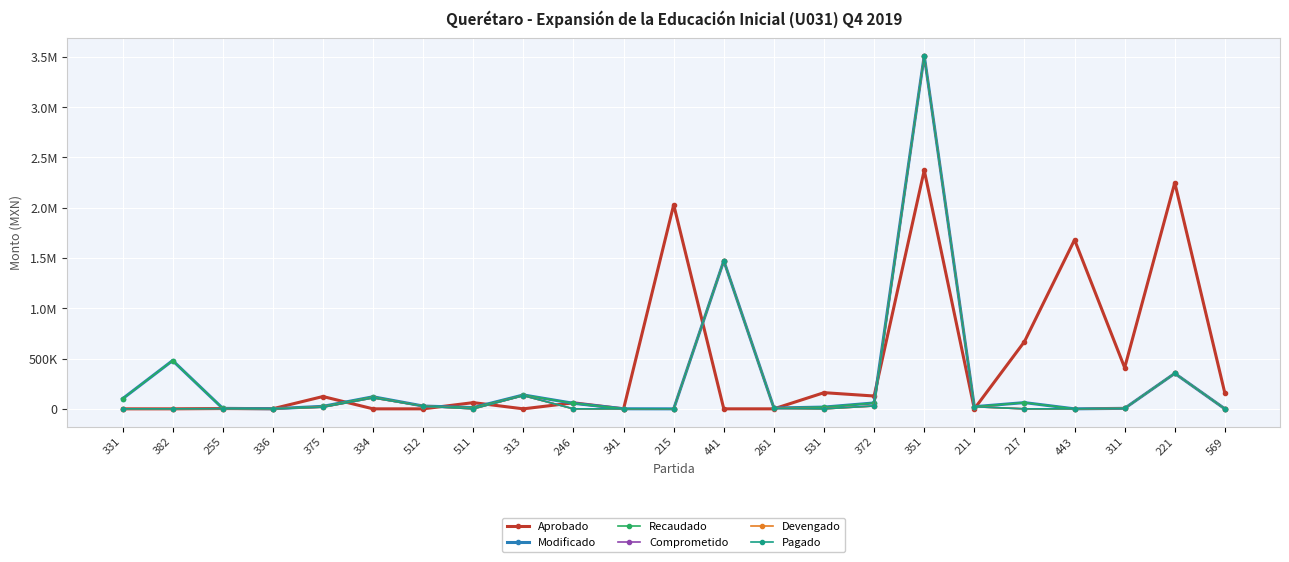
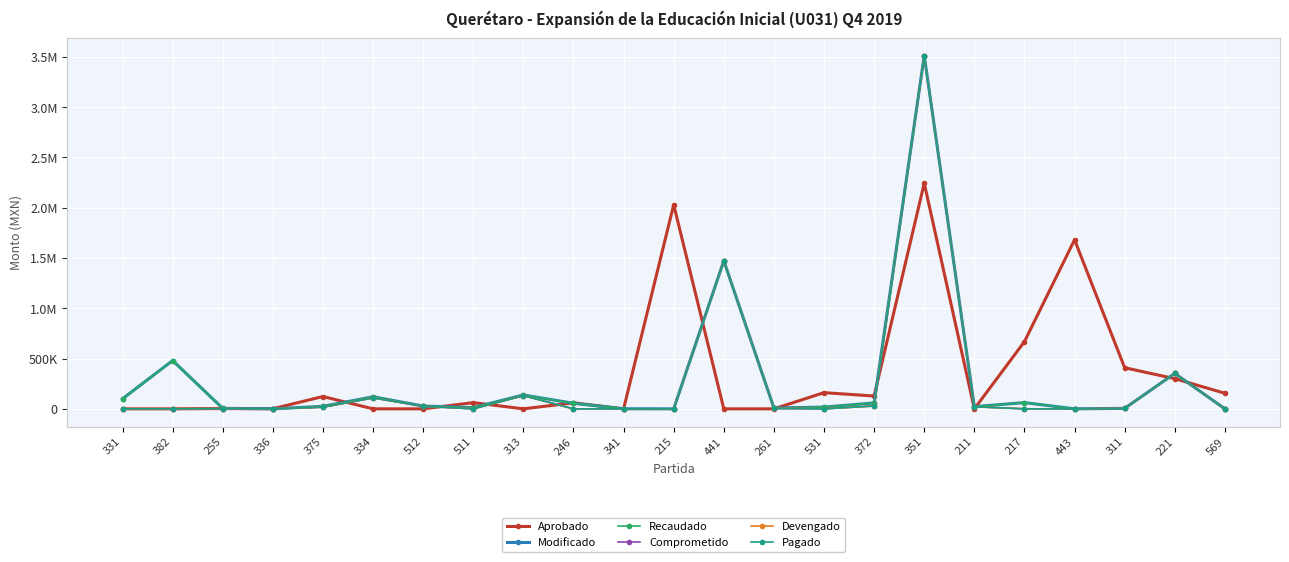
  {
    "Aprobado": {
      "375": 120000,
      "334": 0,
      "512": 0,
      "511": 60000,
      "313": 0,
      "215": 2030000,
      "441": 0,
      "531": 160000,
      "372": 130000,
-     "351": 2370000,
+     "351": 2240000,
      "217": 670000,
      "443": 1680000,
      "311": 410000,
-     "221": 2250000,
+     "221": 300000,
      "569": 150000
    }
  }
